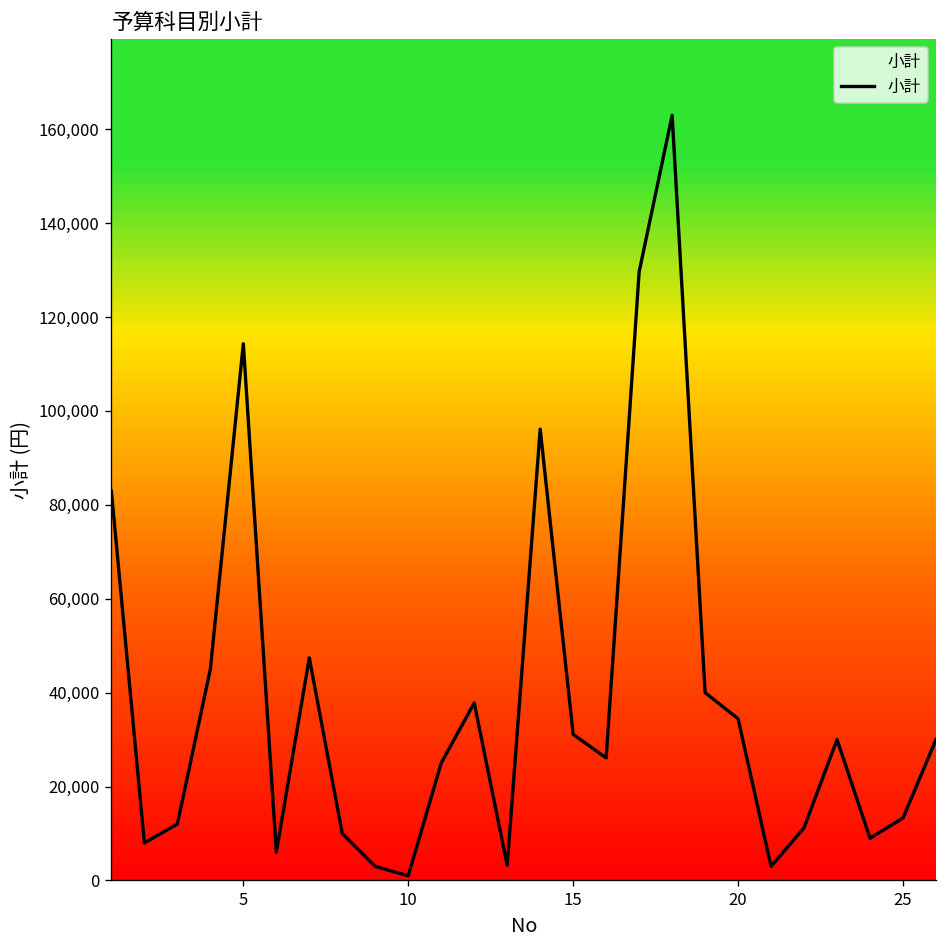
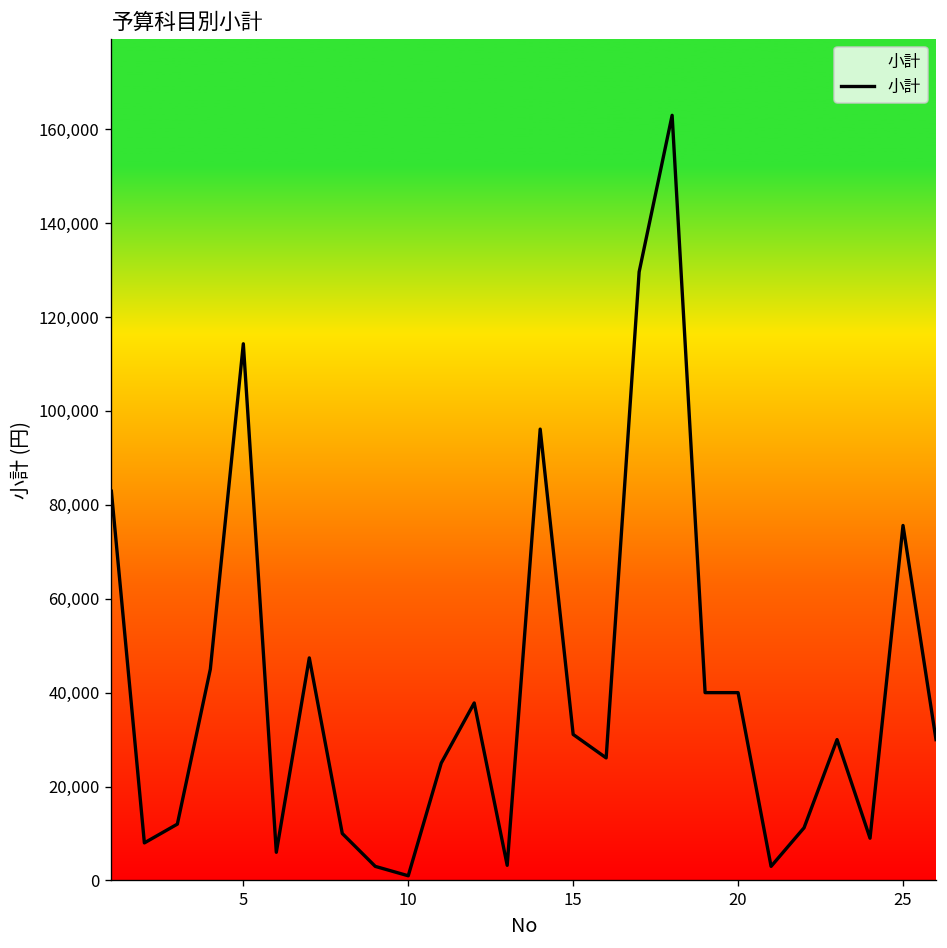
  {
    "5": "114,000",
    "10": "1,000",
    "15": "31,000",
-   "20": "34,000",
-   "25": "13,000"
+   "20": "40,000",
+   "25": "76,000"
  }
